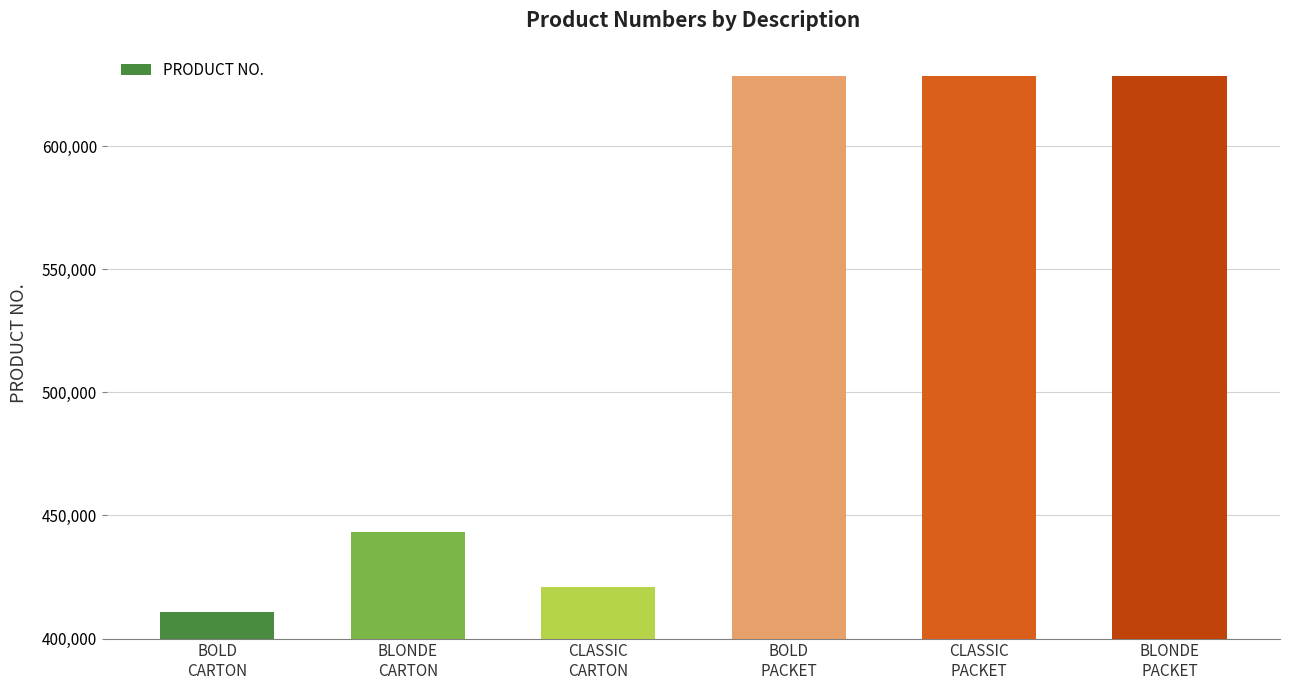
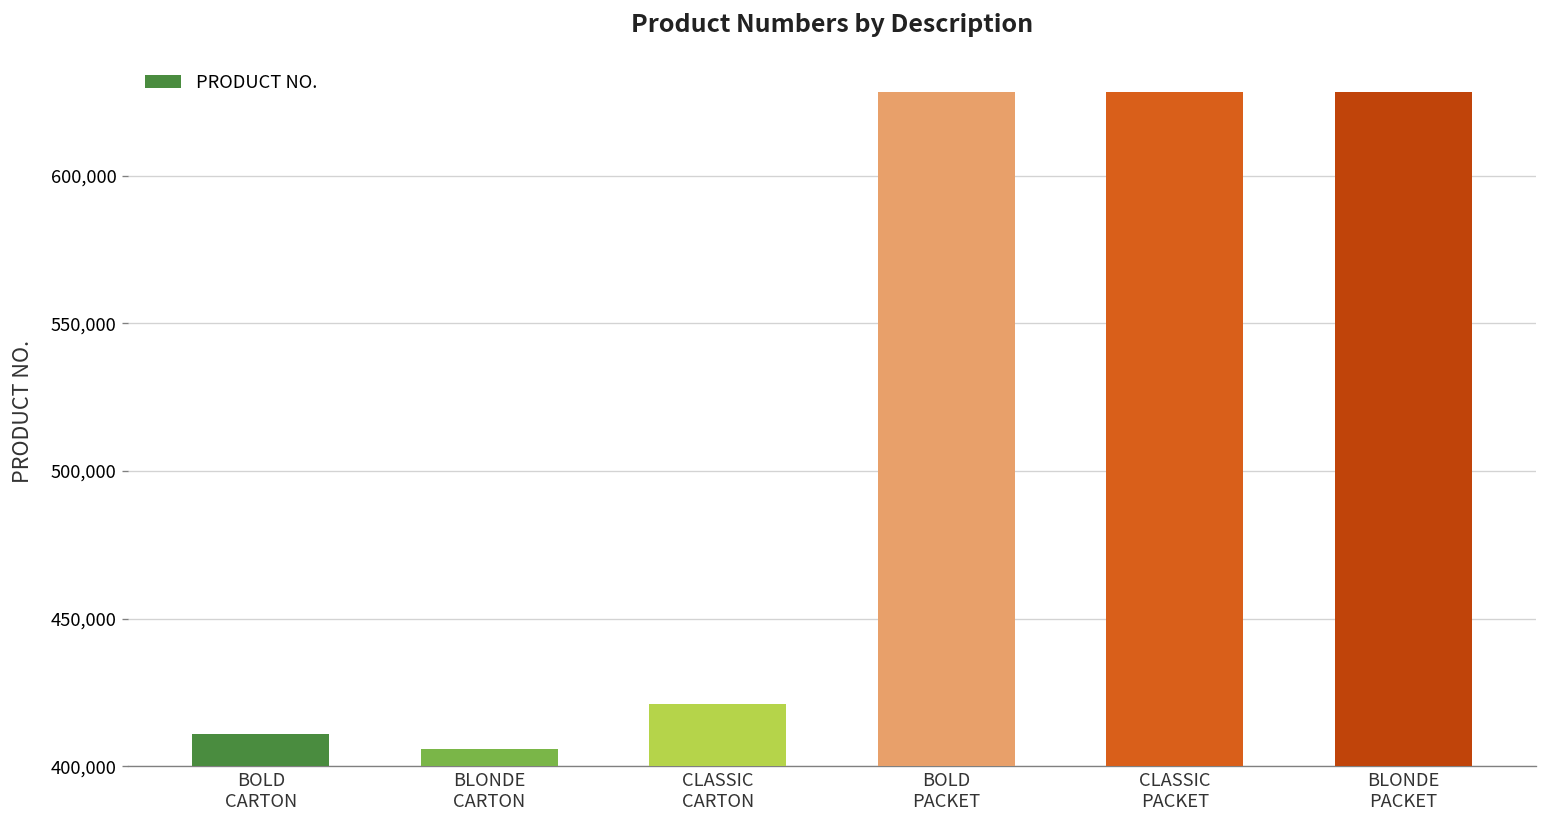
  {
    "BOLD CARTON": "411,000",
-   "BLONDE CARTON": "443,000",
+   "BLONDE CARTON": "406,000",
    "CLASSIC CARTON": "421,000",
    "BOLD PACKET": "628,000",
    "CLASSIC PACKET": "628,000",
    "BLONDE PACKET": "628,000"
  }
